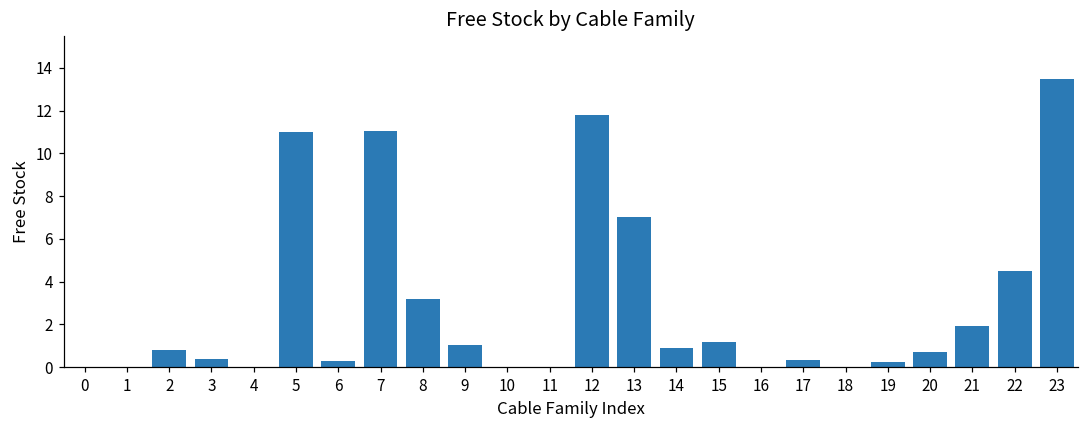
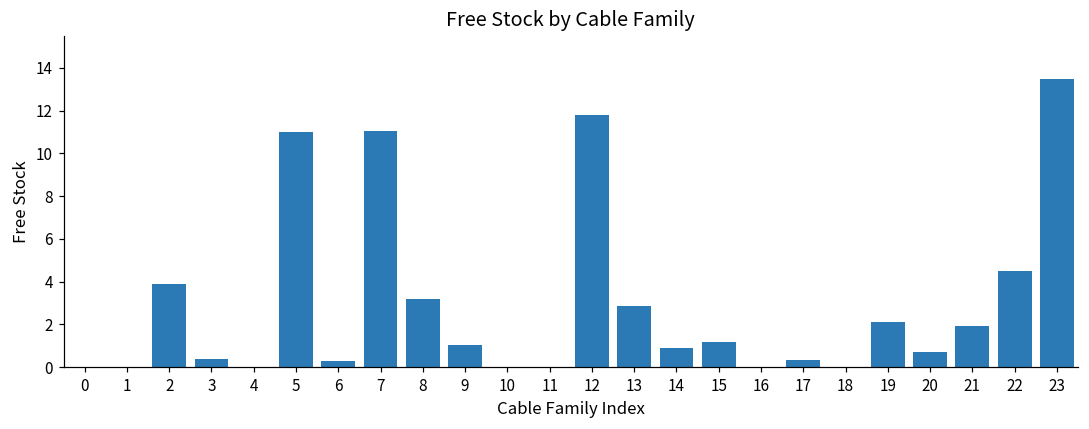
  {
    "0": 0.0,
    "1": 0.0,
-   "2": 0.8,
+   "2": 3.9,
    "3": 0.4,
    "4": 0.0,
    "5": 11.0,
    "6": 0.3,
    "7": 11.0,
    "8": 3.2,
    "9": 1.1,
    "10": 0.0,
    "11": 0.0,
    "12": 11.8,
-   "13": 7.0,
+   "13": 2.9,
    "14": 0.9,
    "15": 1.2,
    "17": 0.3,
    "18": 0.0,
-   "19": 0.3,
+   "19": 2.1,
    "20": 0.7,
    "21": 1.9,
    "22": 4.5,
    "23": 13.5
  }
